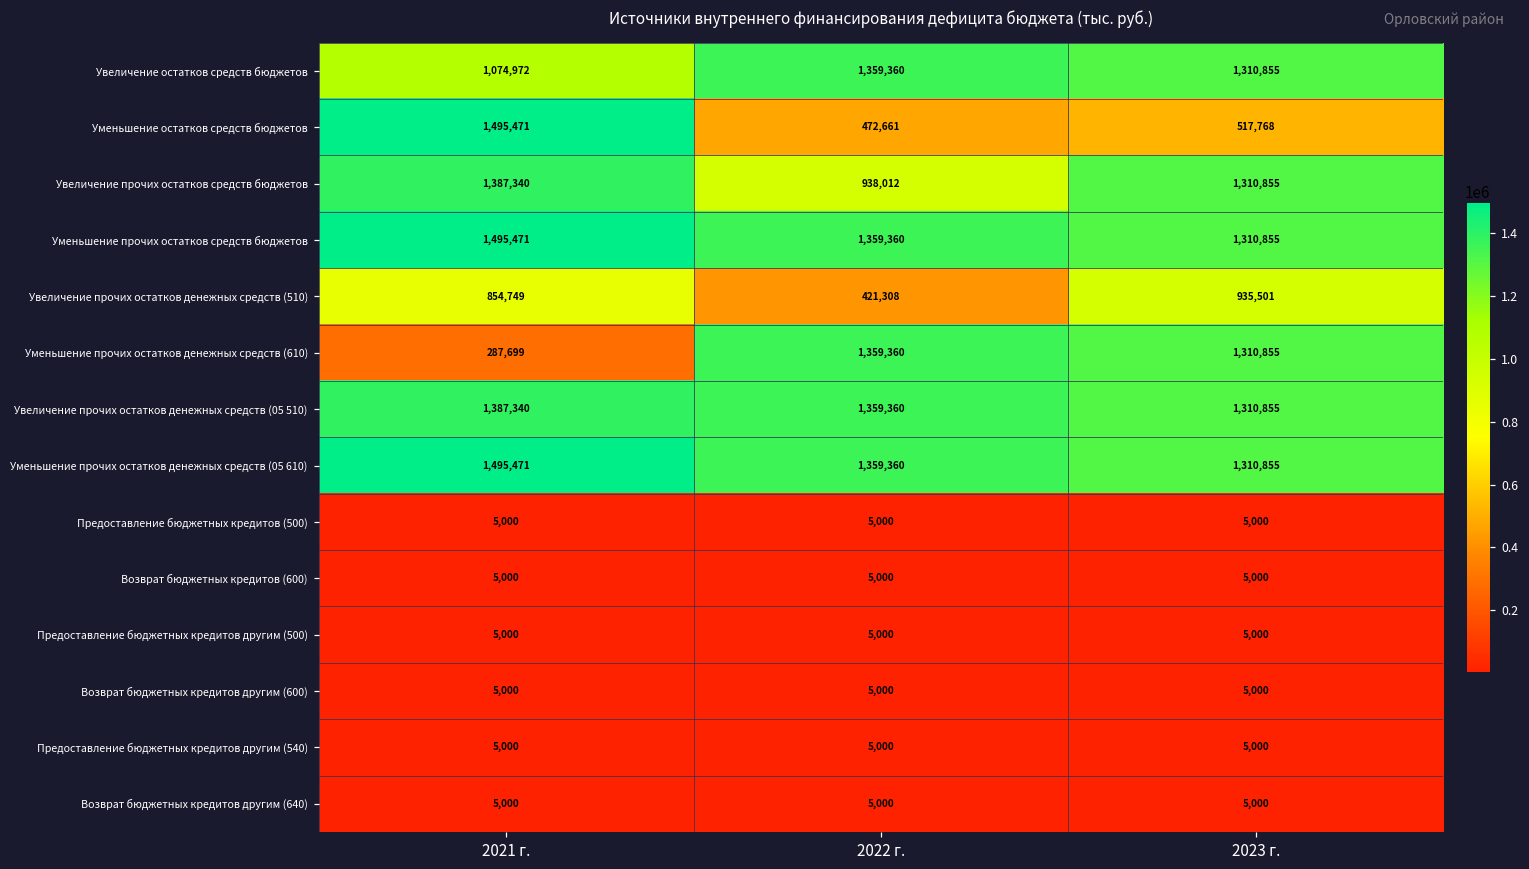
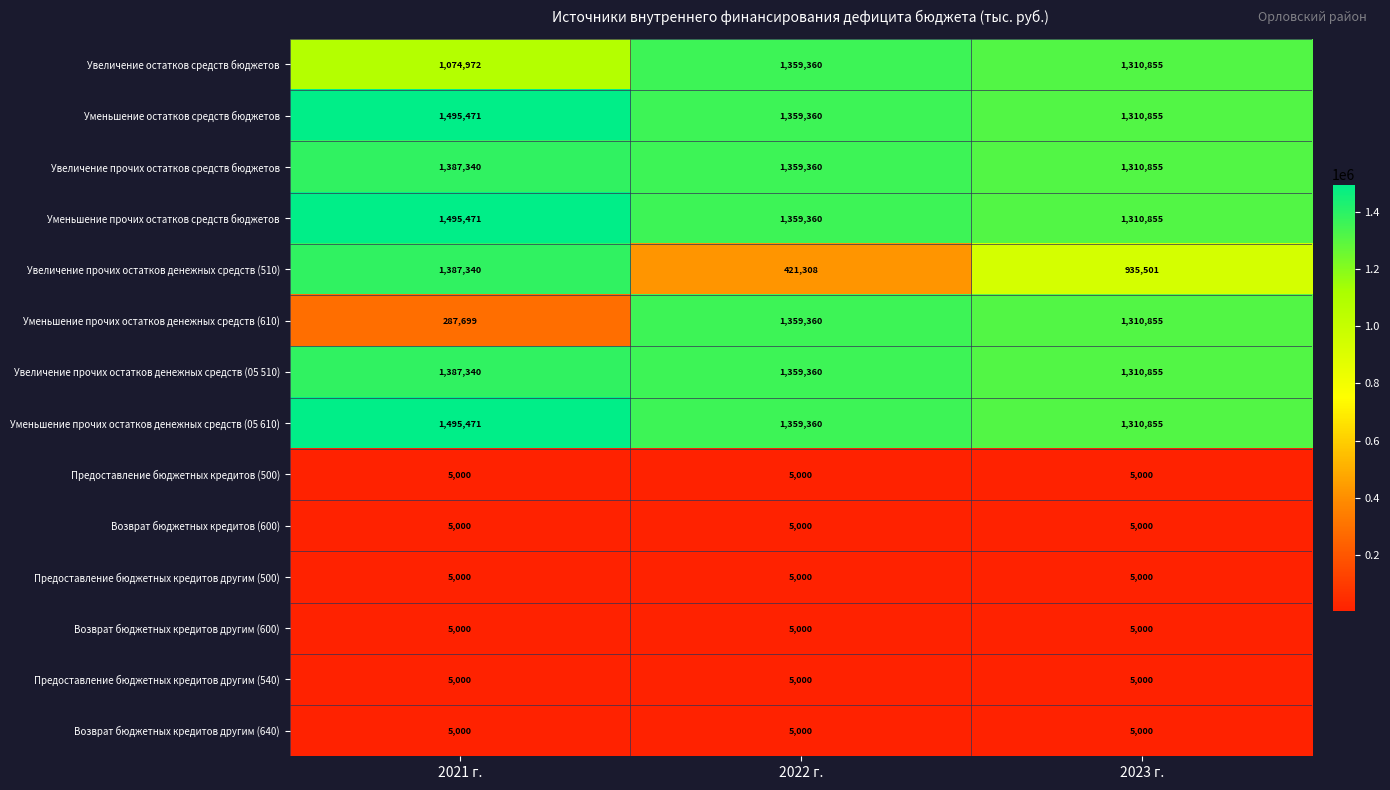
  {
    "Увеличение остатков средств бюджетов": {
      "2021 г.": "1,074,972",
      "2022 г.": "1,359,360",
      "2023 г.": "1,310,855"
    },
    "Уменьшение остатков средств бюджетов": {
      "2021 г.": "1,495,471",
-     "2022 г.": "472,661",
-     "2023 г.": "517,768"
+     "2022 г.": "1,359,360",
+     "2023 г.": "1,310,855"
    },
    "Увеличение прочих остатков средств бюджетов": {
      "2021 г.": "1,387,340",
-     "2022 г.": "938,012",
+     "2022 г.": "1,359,360",
      "2023 г.": "1,310,855"
    },
    "Уменьшение прочих остатков средств бюджетов": {
      "2021 г.": "1,495,471",
      "2022 г.": "1,359,360",
      "2023 г.": "1,310,855"
    },
    "Увеличение прочих остатков денежных средств (510)": {
-     "2021 г.": "854,749",
+     "2021 г.": "1,387,340",
      "2022 г.": "421,308",
      "2023 г.": "935,501"
    },
    "Уменьшение прочих остатков денежных средств (610)": {
      "2021 г.": "287,699",
      "2022 г.": "1,359,360",
      "2023 г.": "1,310,855"
    },
    "Увеличение прочих остатков денежных средств (05 510)": {
      "2021 г.": "1,387,340",
      "2022 г.": "1,359,360",
      "2023 г.": "1,310,855"
    },
    "Уменьшение прочих остатков денежных средств (05 610)": {
      "2021 г.": "1,495,471",
      "2022 г.": "1,359,360",
      "2023 г.": "1,310,855"
    },
    "Предоставление бюджетных кредитов (500)": {
      "2021 г.": "5,000",
      "2022 г.": "5,000",
      "2023 г.": "5,000"
    },
    "Возврат бюджетных кредитов (600)": {
      "2021 г.": "5,000",
      "2022 г.": "5,000",
      "2023 г.": "5,000"
    },
    "Предоставление бюджетных кредитов другим (500)": {
      "2021 г.": "5,000",
      "2022 г.": "5,000",
      "2023 г.": "5,000"
    },
    "Возврат бюджетных кредитов другим (600)": {
      "2021 г.": "5,000",
      "2022 г.": "5,000",
      "2023 г.": "5,000"
    },
    "Предоставление бюджетных кредитов другим (540)": {
      "2021 г.": "5,000",
      "2022 г.": "5,000",
      "2023 г.": "5,000"
    },
    "Возврат бюджетных кредитов другим (640)": {
      "2021 г.": "5,000",
      "2022 г.": "5,000",
      "2023 г.": "5,000"
    }
  }
